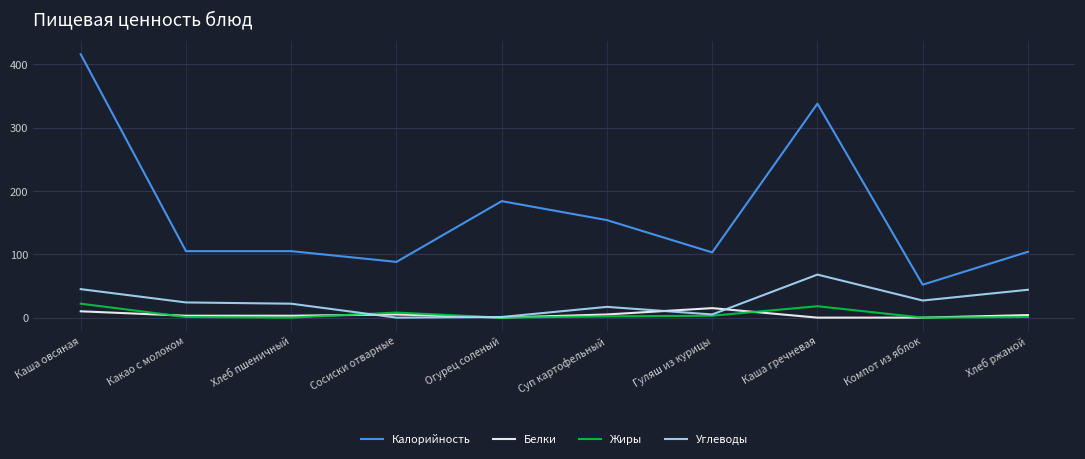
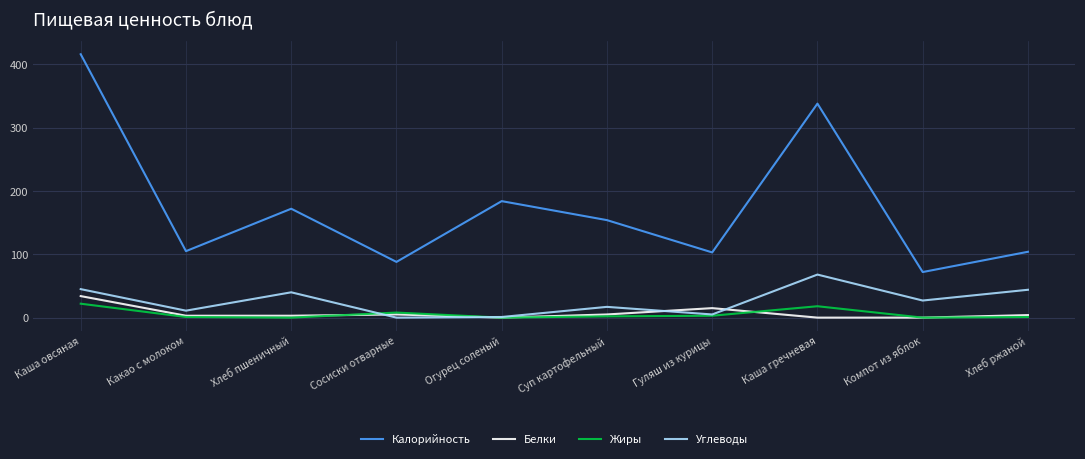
  {
    "Калорийность": {
      "Каша овсяная": 420,
      "Какао с молоком": 110,
-     "Хлеб пшеничный": 110,
+     "Хлеб пшеничный": 170,
      "Сосиски отварные": 90,
      "Огурец соленый": 180,
      "Суп картофельный": 150,
      "Гуляш из курицы": 100,
      "Каша гречневая": 340,
-     "Компот из яблок": 50,
+     "Компот из яблок": 70,
      "Хлеб ржаной": 100
    },
    "Белки": {
-     "Каша овсяная": 10,
+     "Каша овсяная": 30,
      "Гуляш из курицы": 20,
      "Каша гречневая": 0
    },
    "Жиры": {
      "Каша овсяная": 20,
      "Каша гречневая": 20
    },
    "Углеводы": {
      "Каша овсяная": 50,
-     "Какао с молоком": 20,
-     "Хлеб пшеничный": 20,
+     "Какао с молоком": 10,
+     "Хлеб пшеничный": 40,
      "Сосиски отварные": 0,
      "Суп картофельный": 20,
      "Каша гречневая": 70,
      "Компот из яблок": 30,
      "Хлеб ржаной": 40
    }
  }
